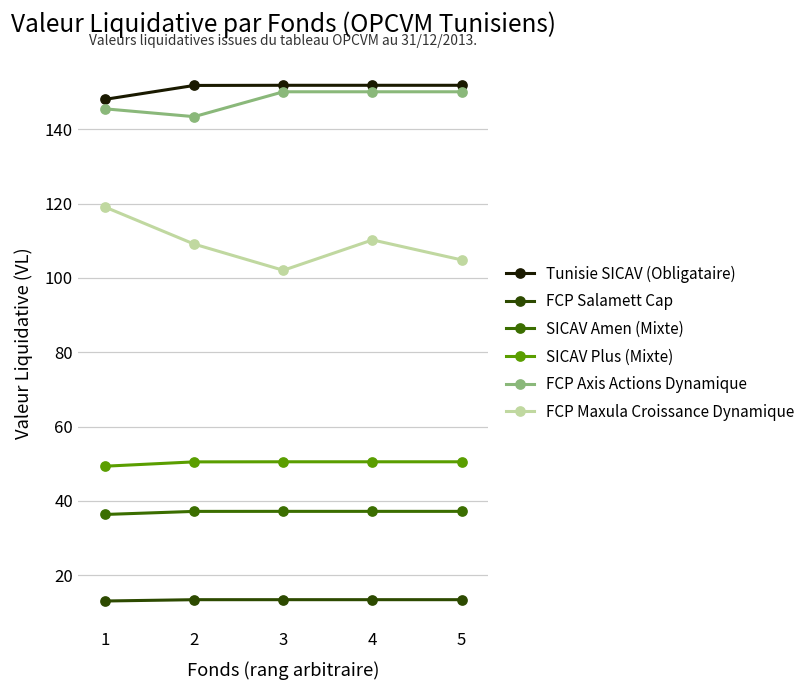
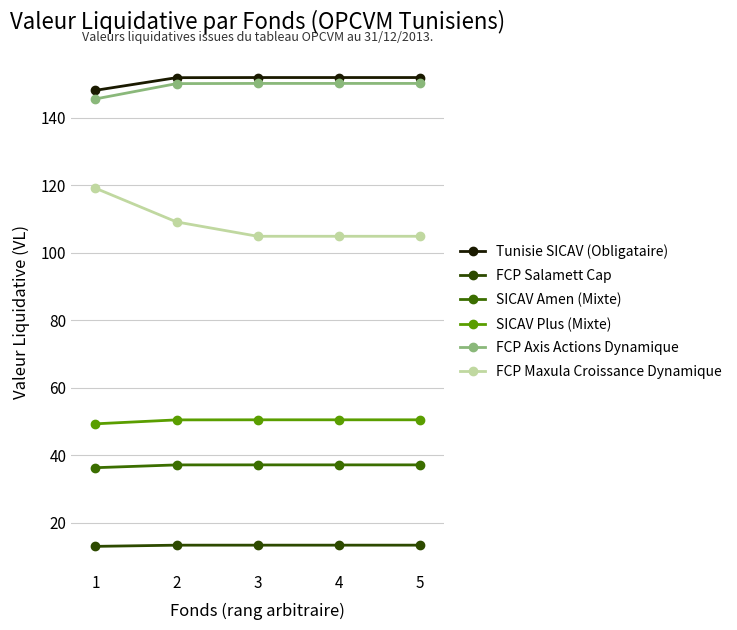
  {
    "FCP Axis Actions Dynamique": {
      "1": 146,
-     "2": 143,
+     "2": 150,
      "3": 150,
      "4": 150,
      "5": 150
    },
    "FCP Maxula Croissance Dynamique": {
      "1": 119,
      "2": 109,
-     "3": 102,
-     "4": 110,
+     "3": 105,
+     "4": 105,
      "5": 105
    }
  }
